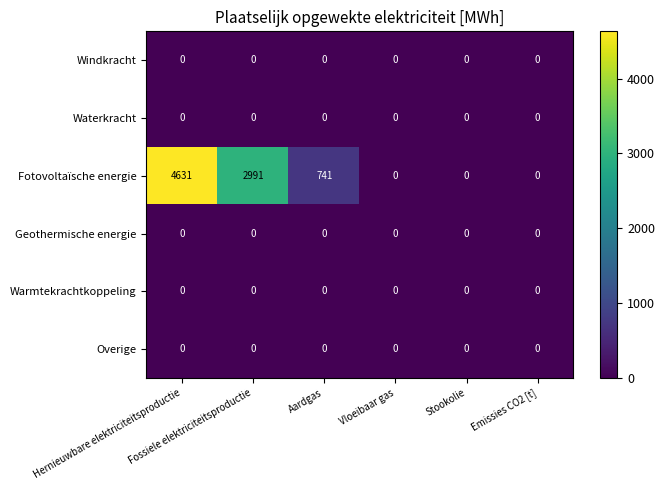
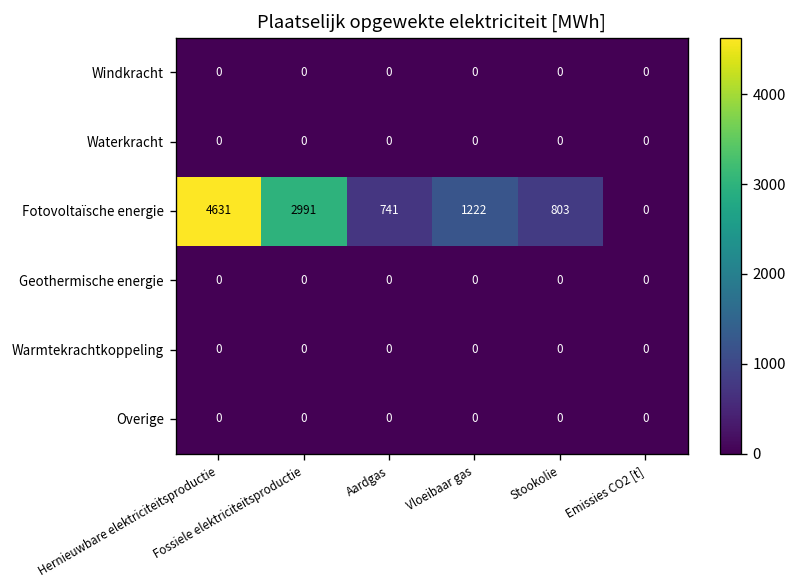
  {
    "Windkracht": {
      "Hernieuwbare elektriciteitsproductie": 0,
      "Fossiele elektriciteitsproductie": 0,
      "Aardgas": 0,
      "Vloeibaar gas": 0,
      "Stookolie": 0,
      "Emissies CO2 [t]": 0
    },
    "Waterkracht": {
      "Hernieuwbare elektriciteitsproductie": 0,
      "Fossiele elektriciteitsproductie": 0,
      "Aardgas": 0,
      "Vloeibaar gas": 0,
      "Stookolie": 0,
      "Emissies CO2 [t]": 0
    },
    "Fotovoltaïsche energie": {
      "Hernieuwbare elektriciteitsproductie": 4631,
      "Fossiele elektriciteitsproductie": 2991,
      "Aardgas": 741,
-     "Vloeibaar gas": 0,
-     "Stookolie": 0,
+     "Vloeibaar gas": 1222,
+     "Stookolie": 803,
      "Emissies CO2 [t]": 0
    },
    "Geothermische energie": {
      "Hernieuwbare elektriciteitsproductie": 0,
      "Fossiele elektriciteitsproductie": 0,
      "Aardgas": 0,
      "Vloeibaar gas": 0,
      "Stookolie": 0,
      "Emissies CO2 [t]": 0
    },
    "Warmtekrachtkoppeling": {
      "Hernieuwbare elektriciteitsproductie": 0,
      "Fossiele elektriciteitsproductie": 0,
      "Aardgas": 0,
      "Vloeibaar gas": 0,
      "Stookolie": 0,
      "Emissies CO2 [t]": 0
    },
    "Overige": {
      "Hernieuwbare elektriciteitsproductie": 0,
      "Fossiele elektriciteitsproductie": 0,
      "Aardgas": 0,
      "Vloeibaar gas": 0,
      "Stookolie": 0,
      "Emissies CO2 [t]": 0
    }
  }
